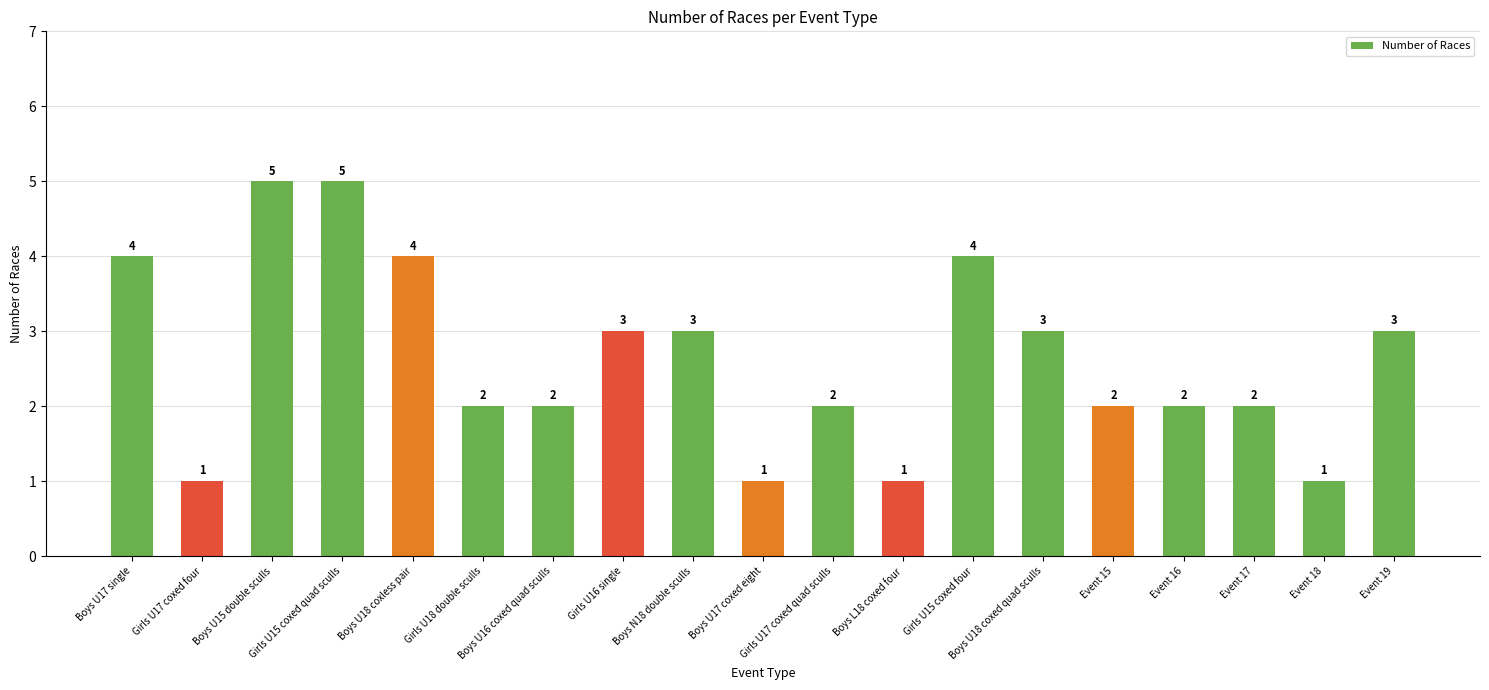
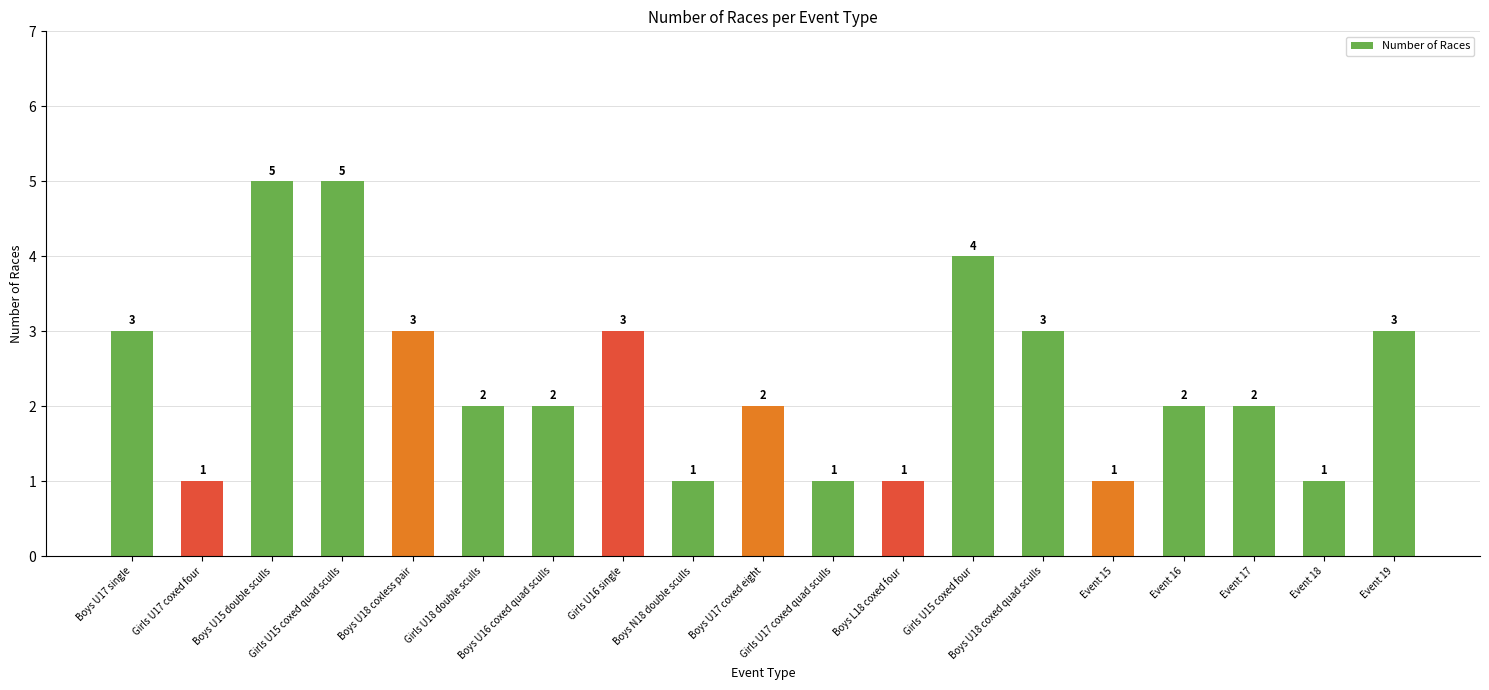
  {
-   "Boys U17 single": 4,
+   "Boys U17 single": 3,
    "Girls U17 coxed four": 1,
    "Boys U15 double sculls": 5,
    "Girls U15 coxed quad sculls": 5,
-   "Boys U18 coxless pair": 4,
+   "Boys U18 coxless pair": 3,
    "Girls U18 double sculls": 2,
    "Boys U16 coxed quad sculls": 2,
    "Girls U16 single": 3,
-   "Boys N18 double sculls": 3,
-   "Boys U17 coxed eight": 1,
-   "Girls U17 coxed quad sculls": 2,
+   "Boys N18 double sculls": 1,
+   "Boys U17 coxed eight": 2,
+   "Girls U17 coxed quad sculls": 1,
    "Boys L18 coxed four": 1,
    "Girls U15 coxed four": 4,
    "Boys U18 coxed quad sculls": 3,
-   "Event 15": 2,
+   "Event 15": 1,
    "Event 16": 2,
    "Event 17": 2,
    "Event 18": 1,
    "Event 19": 3
  }
